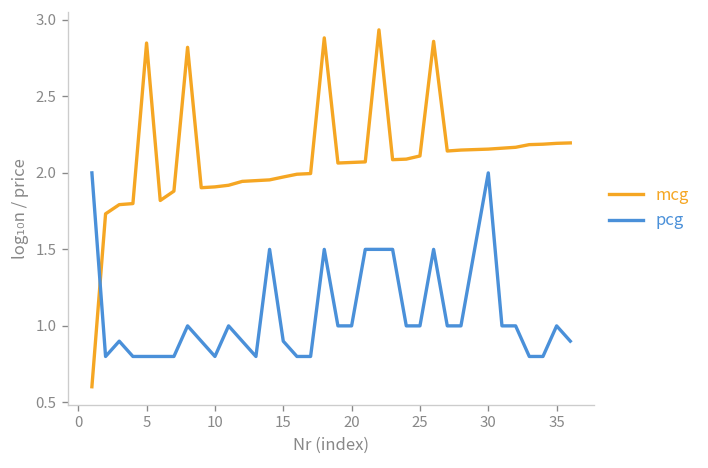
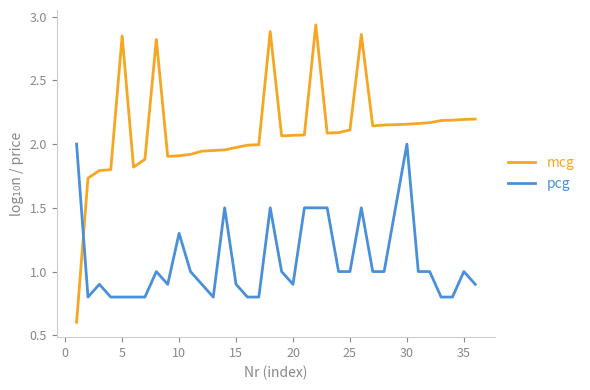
  {
    "mcg": {
      "5": 2.85,
      "10": 1.9,
      "15": 1.97,
      "20": 2.07,
      "25": 2.1,
      "30": 2.16,
      "35": 2.2
    },
    "pcg": {
      "5": 0.8,
-     "10": 0.8,
+     "10": 1.3,
      "15": 0.9,
-     "20": 1.0,
+     "20": 0.9,
      "25": 1.0,
      "30": 2.0,
      "35": 1.0
    }
  }
